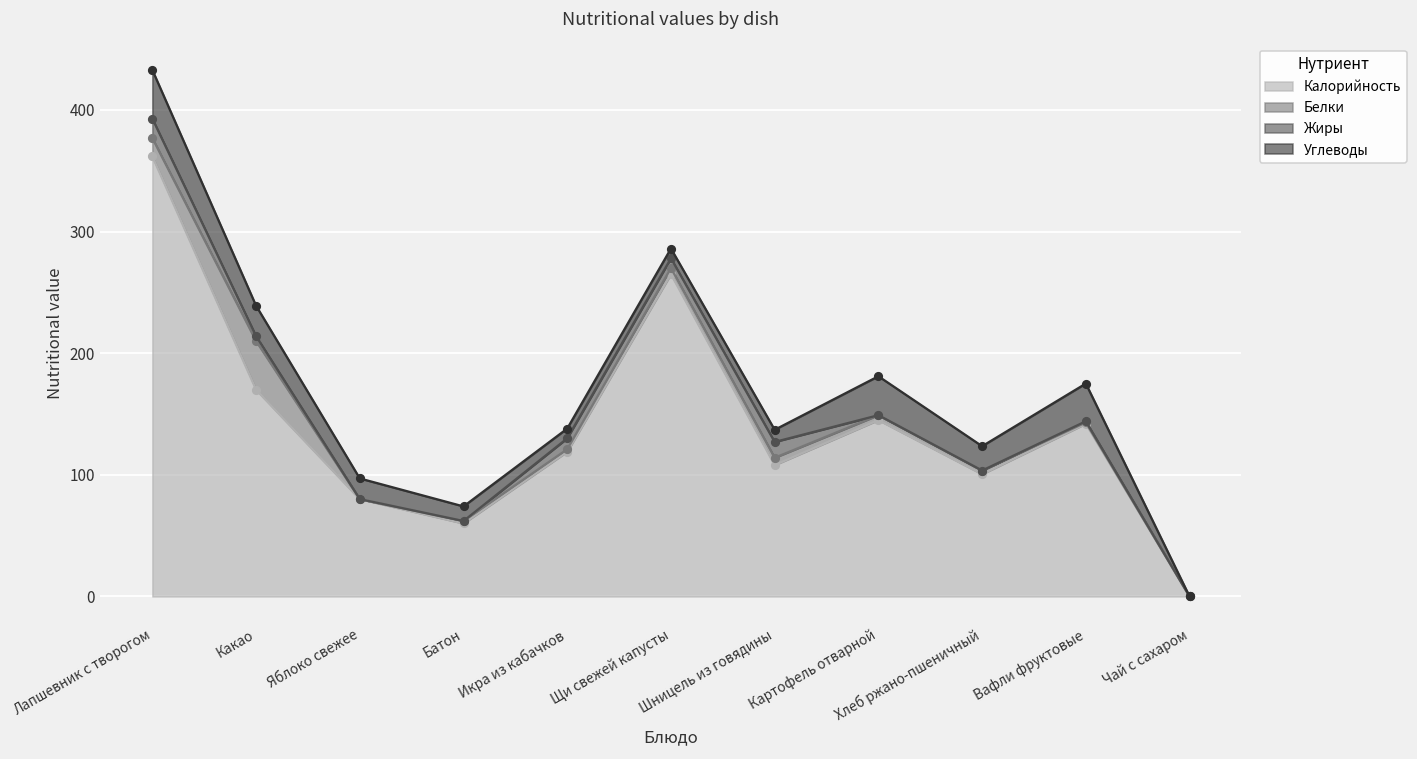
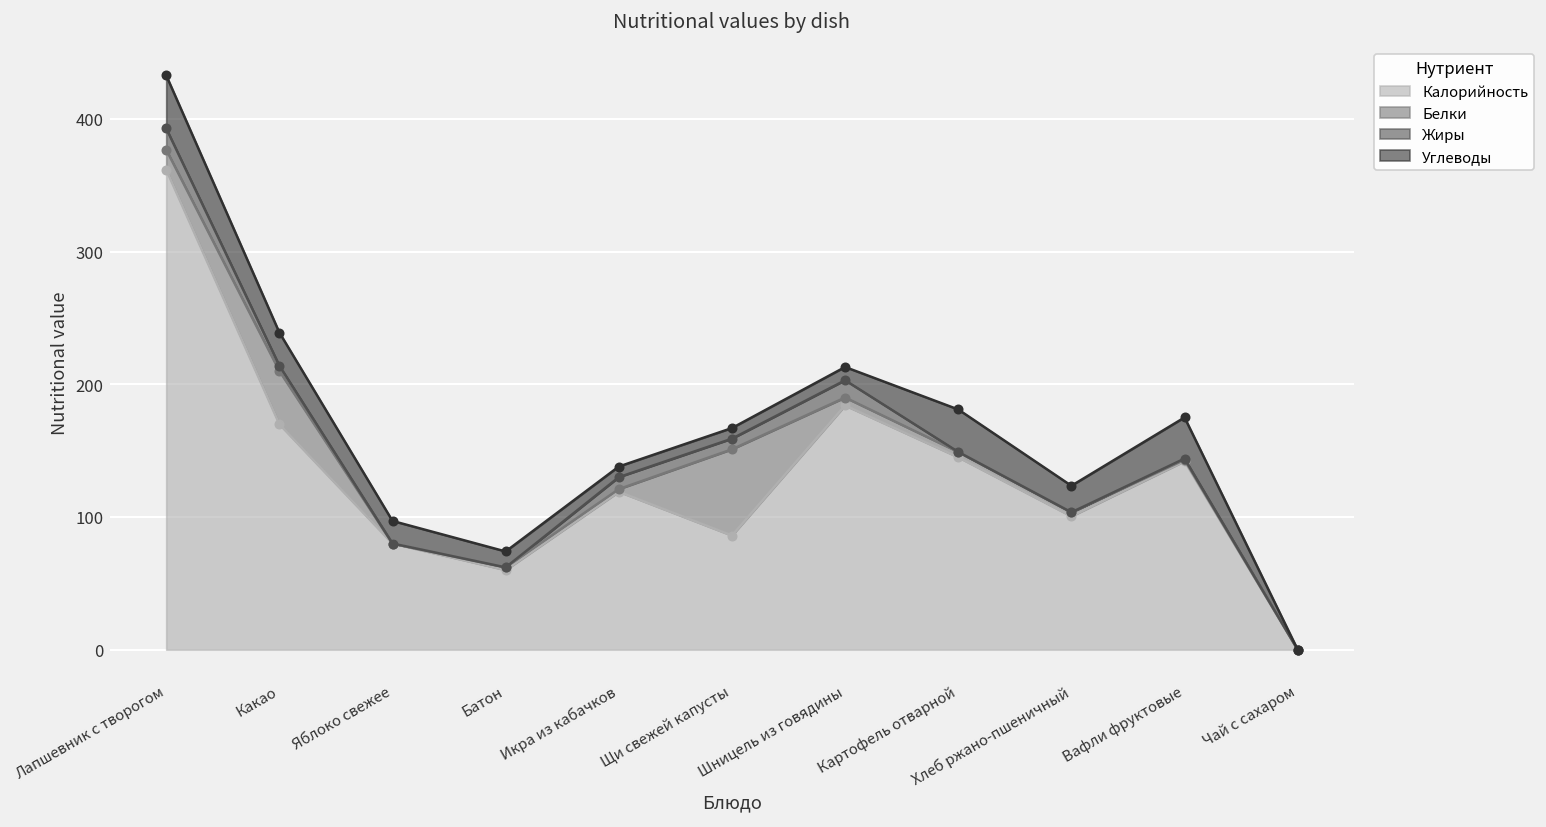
  {
    "Калорийность": {
      "Лапшевник с творогом": 362,
      "Какао": 170,
-     "Щи свежей капусты": 265,
-     "Шницель из говядины": 108,
+     "Щи свежей капусты": 86,
+     "Шницель из говядины": 184,
      "Картофель отварной": 145,
      "Хлеб ржано-пшеничный": 101
    },
    "Белки": {
      "Лапшевник с творогом": 15,
      "Какао": 40,
-     "Щи свежей капусты": 5,
+     "Щи свежей капусты": 65,
      "Шницель из говядины": 6
    }
  }
